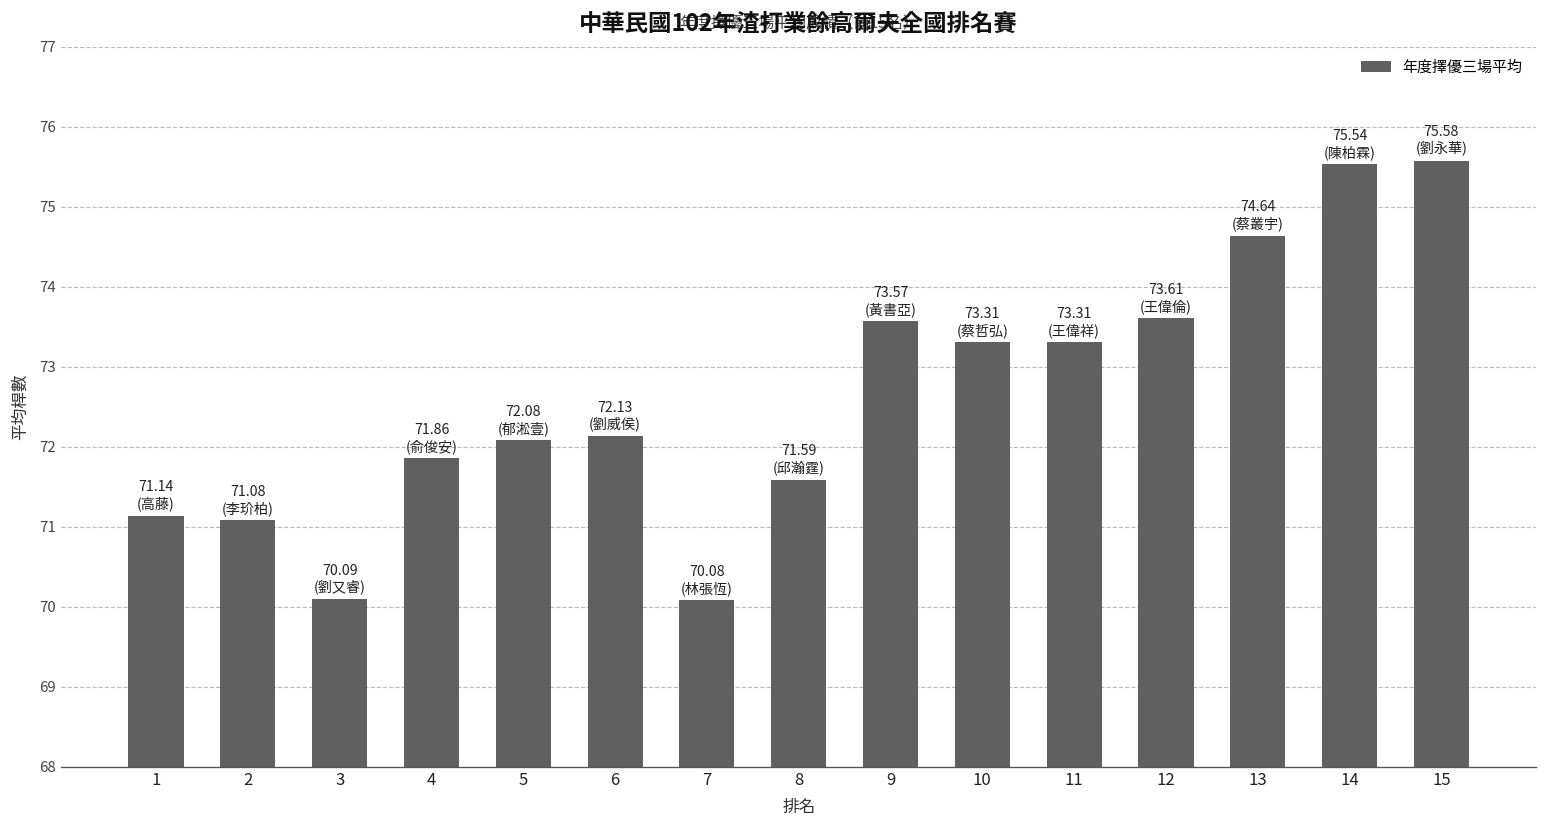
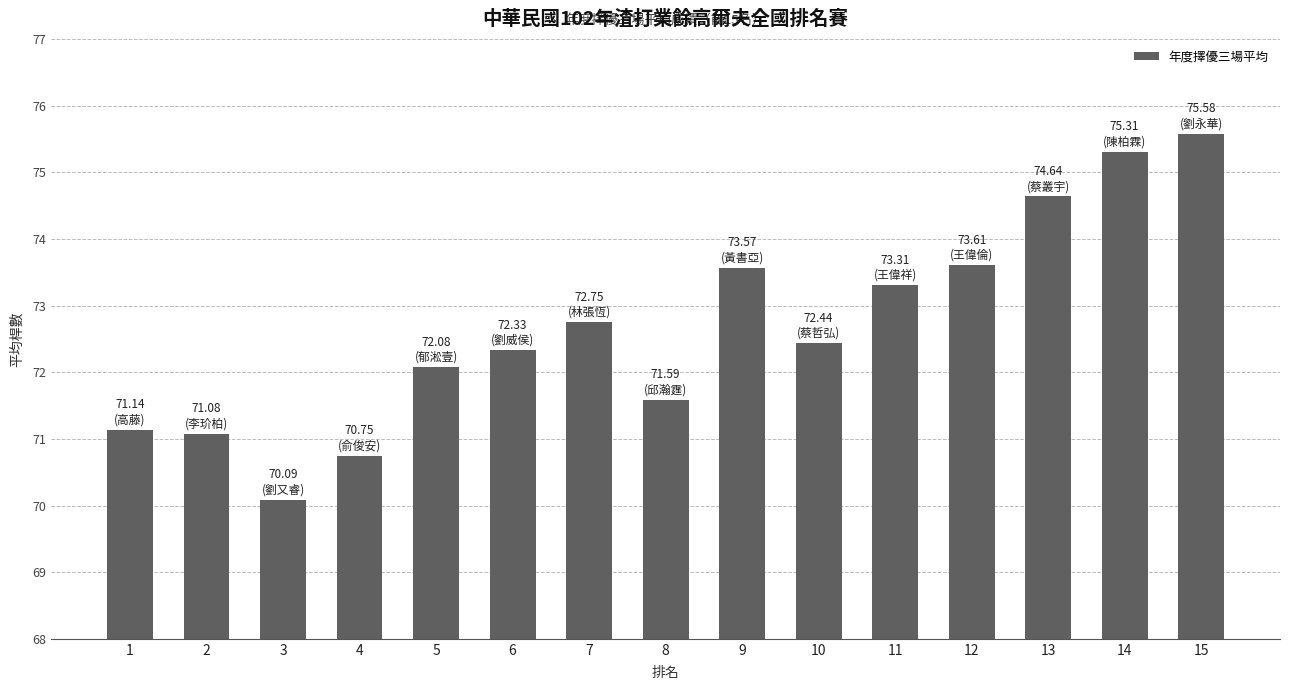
  {
    "1": 71.14,
    "2": 71.08,
    "3": 70.09,
-   "4": 71.86,
+   "4": 70.75,
    "5": 72.08,
-   "6": 72.13,
-   "7": 70.08,
+   "6": 72.33,
+   "7": 72.75,
    "8": 71.59,
    "9": 73.57,
-   "10": 73.31,
+   "10": 72.44,
    "11": 73.31,
    "12": 73.61,
    "13": 74.64,
-   "14": 75.54,
+   "14": 75.31,
    "15": 75.58
  }
